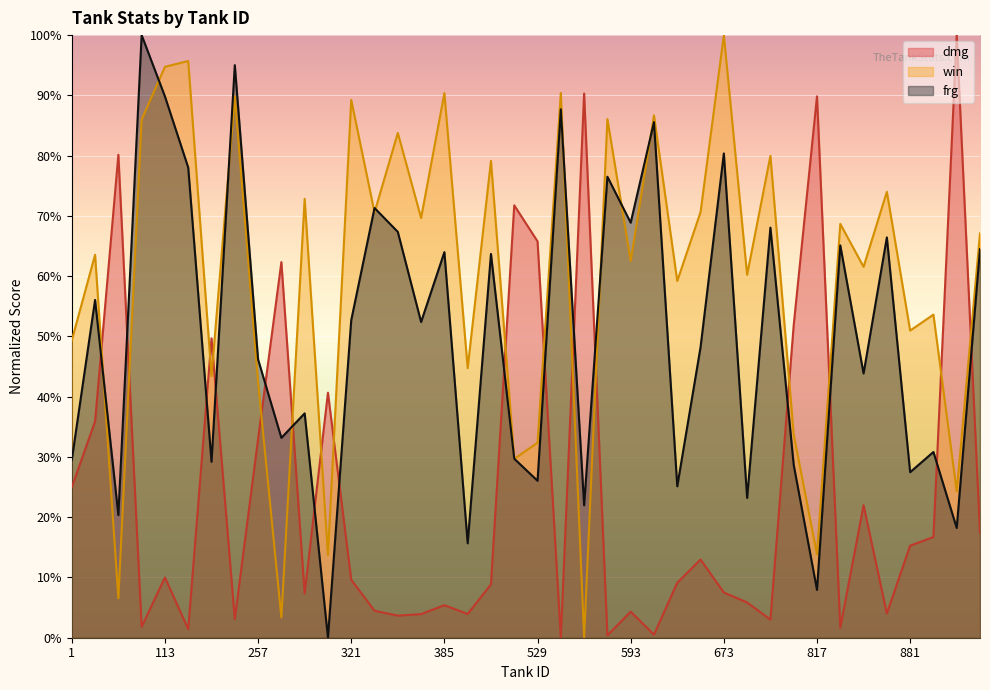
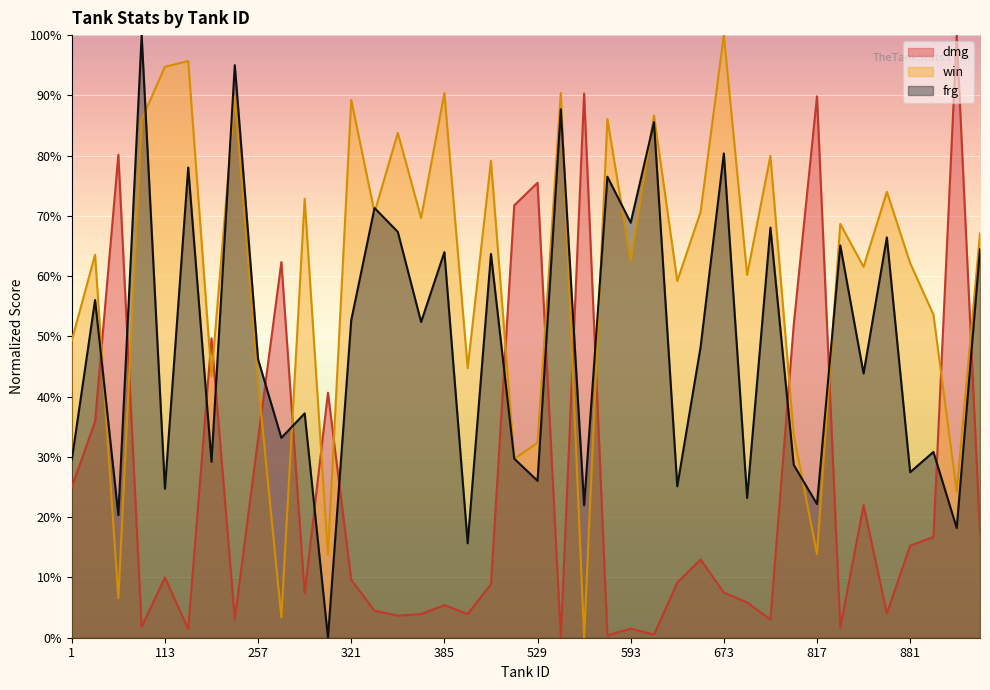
  {
    "dmg": {
      "113": "10%",
      "257": "33%",
      "321": "10%",
      "385": "5%",
-     "529": "66%",
-     "593": "4%",
+     "529": "75%",
+     "593": "2%",
      "673": "8%",
      "817": "90%",
      "881": "15%"
    },
    "win": {
      "113": "95%",
      "257": "42%",
      "321": "89%",
      "385": "90%",
      "529": "32%",
      "593": "63%",
      "673": "100%",
      "817": "14%",
-     "881": "51%"
+     "881": "62%"
    },
    "frg": {
-     "113": "90%",
+     "113": "25%",
      "257": "46%",
      "321": "53%",
      "385": "64%",
      "529": "26%",
      "593": "69%",
      "673": "80%",
-     "817": "8%",
+     "817": "22%",
      "881": "27%"
    }
  }
